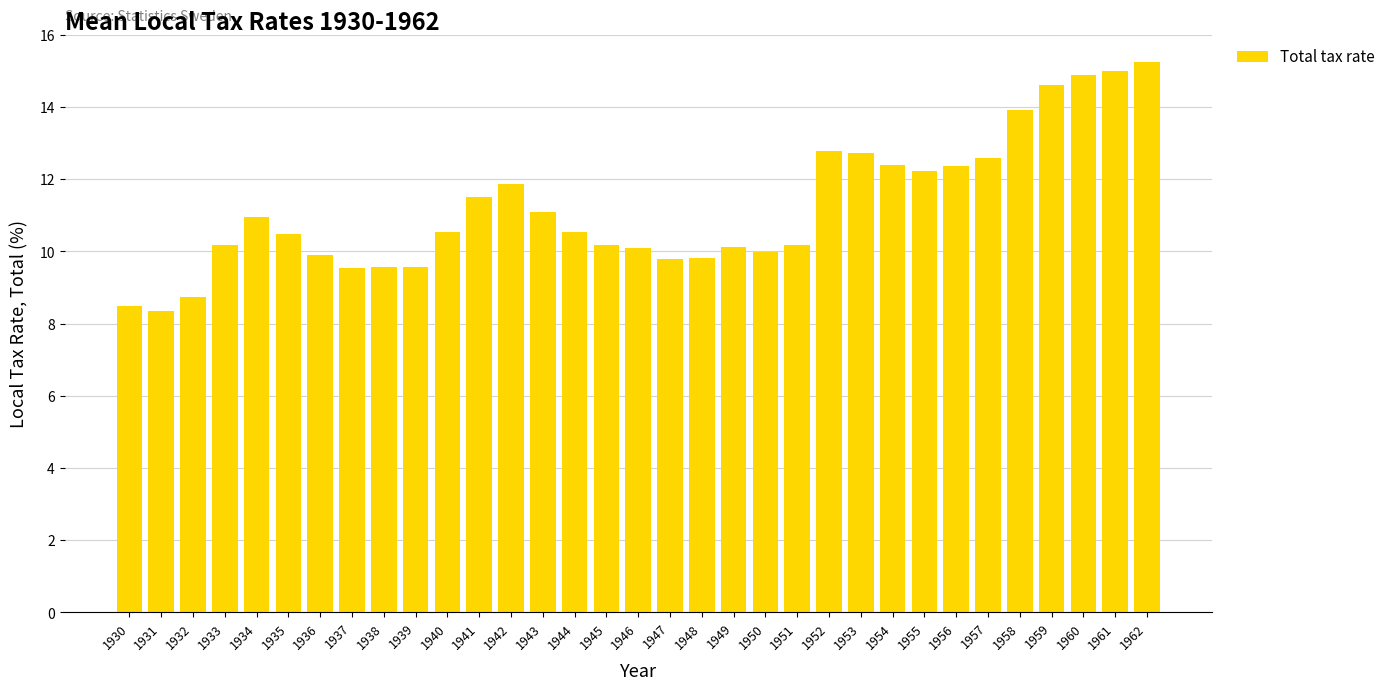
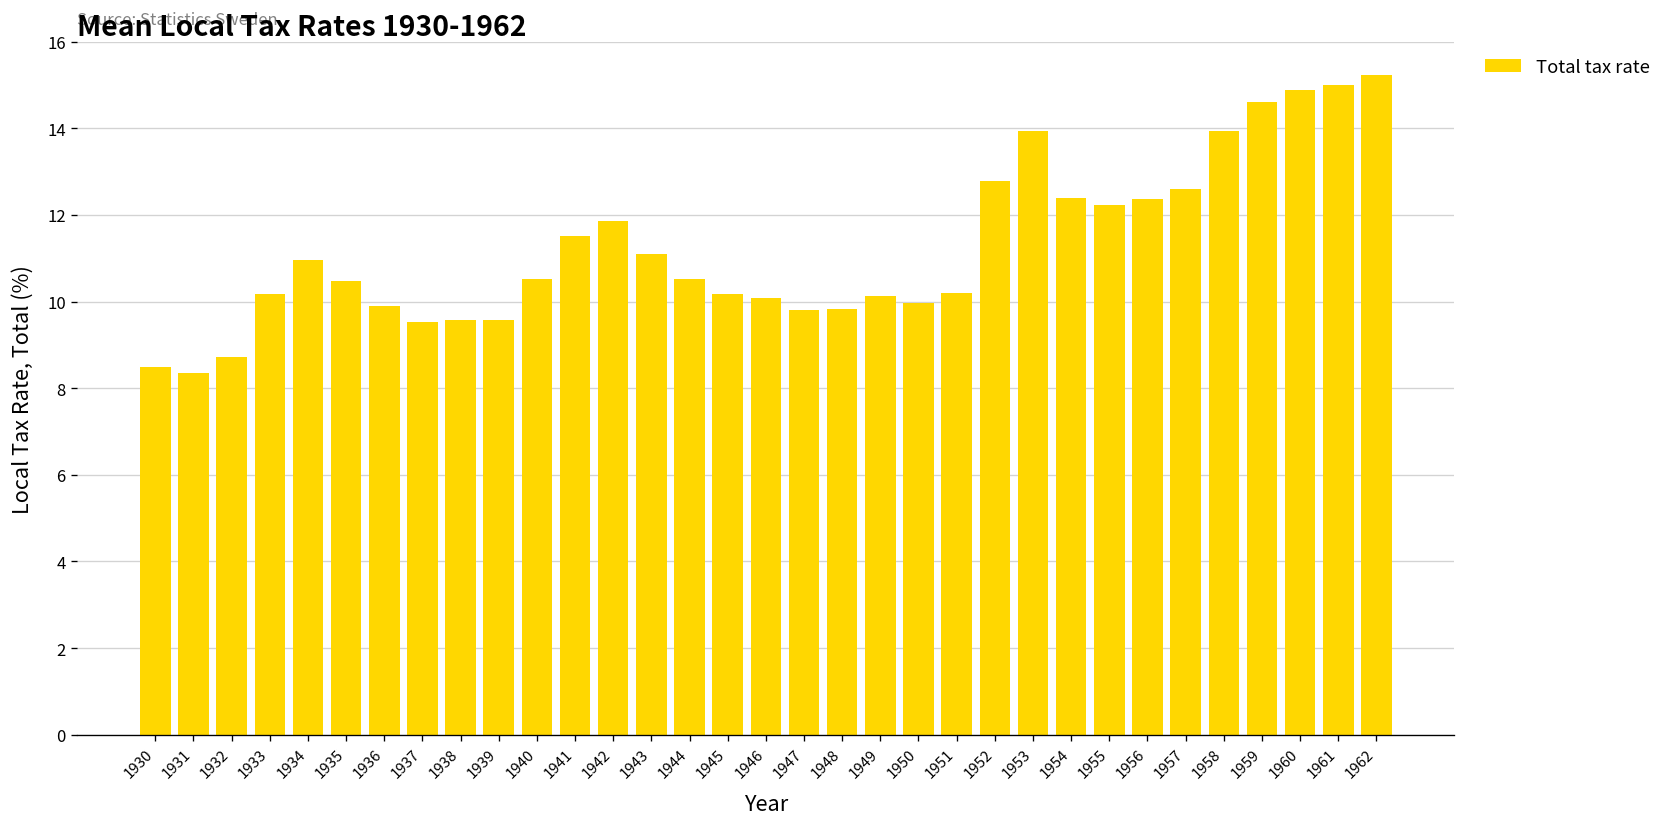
  {
    "1930": 8.5,
    "1931": 8.4,
    "1932": 8.7,
    "1933": 10.2,
    "1934": 11.0,
    "1935": 10.5,
    "1936": 9.9,
    "1937": 9.5,
    "1938": 9.6,
    "1939": 9.6,
    "1940": 10.5,
    "1941": 11.5,
    "1942": 11.9,
    "1943": 11.1,
    "1944": 10.5,
    "1945": 10.2,
    "1946": 10.1,
    "1947": 9.8,
    "1948": 9.8,
    "1949": 10.1,
    "1950": 10.0,
    "1951": 10.2,
    "1952": 12.8,
-   "1953": 12.7,
+   "1953": 13.9,
    "1954": 12.4,
    "1955": 12.2,
    "1956": 12.4,
    "1957": 12.6,
    "1958": 13.9,
    "1959": 14.6,
    "1960": 14.9,
    "1961": 15.0,
    "1962": 15.2
  }
